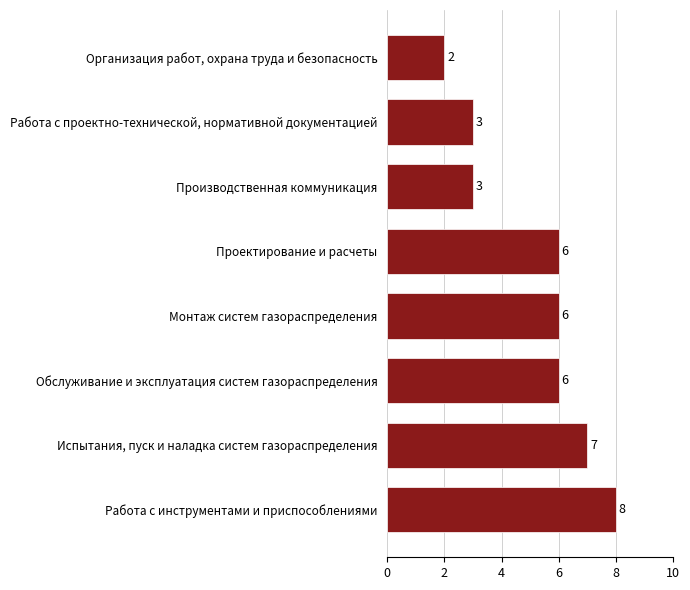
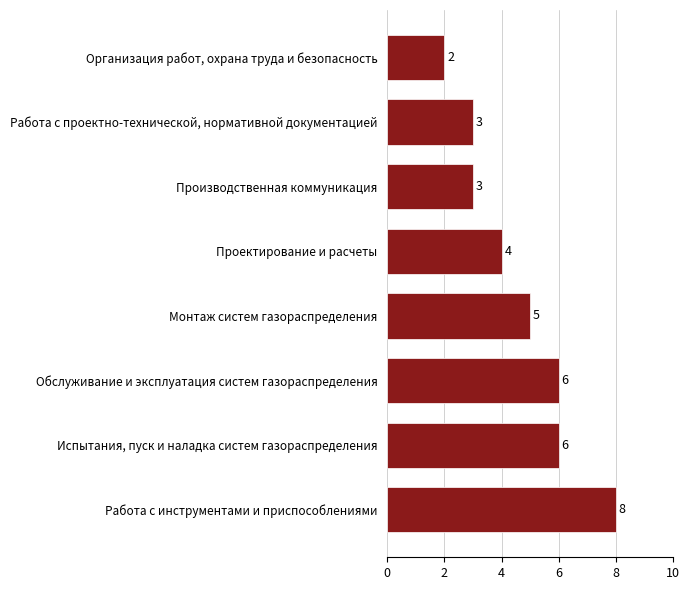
  {
    "Организация работ, охрана труда и безопасность": 2,
    "Работа с проектно-технической, нормативной документацией": 3,
    "Производственная коммуникация": 3,
-   "Проектирование и расчеты": 6,
-   "Монтаж систем газораспределения": 6,
+   "Проектирование и расчеты": 4,
+   "Монтаж систем газораспределения": 5,
    "Обслуживание и эксплуатация систем газораспределения": 6,
-   "Испытания, пуск и наладка систем газораспределения": 7,
+   "Испытания, пуск и наладка систем газораспределения": 6,
    "Работа с инструментами и приспособлениями": 8
  }
